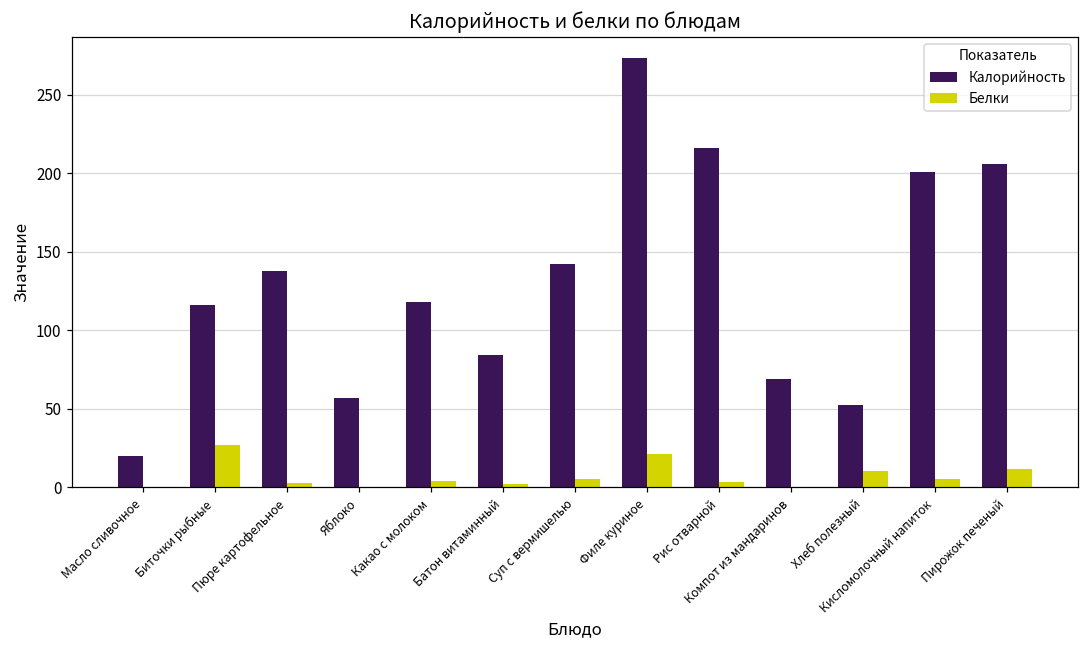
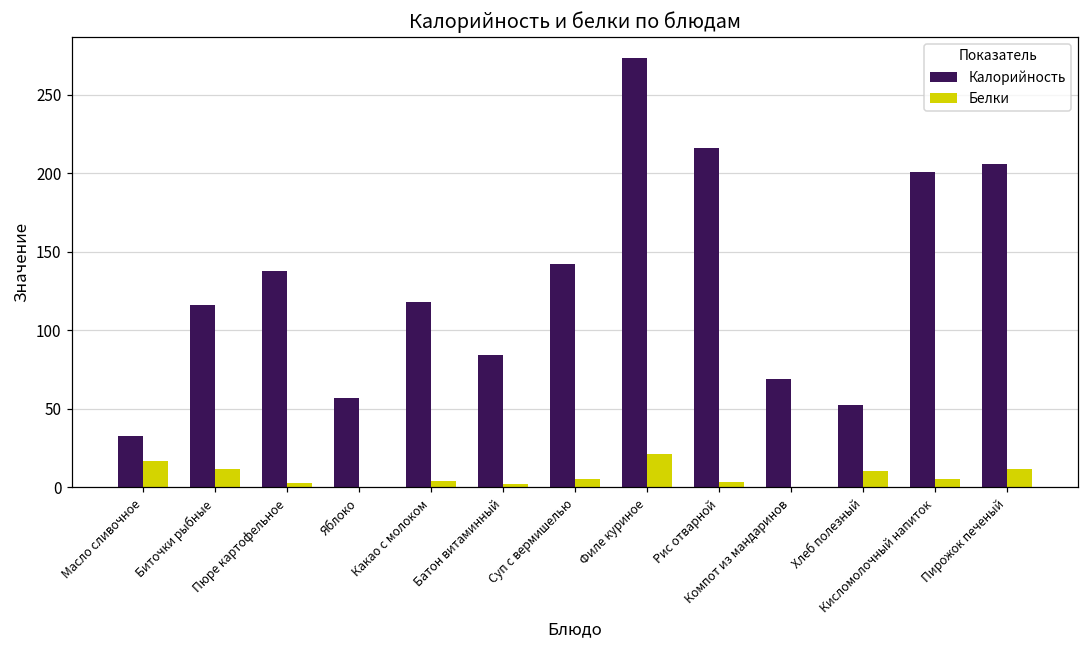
  {
    "Калорийность": {
-     "Масло сливочное": 20,
+     "Масло сливочное": 33,
      "Биточки рыбные": 116,
      "Пюре картофельное": 138,
      "Яблоко": 57,
      "Какао с молоком": 118,
      "Батон витаминный": 84,
      "Суп с вермишелью": 142,
      "Филе куриное": 273,
      "Рис отварной": 216,
      "Компот из мандаринов": 69,
      "Хлеб полезный": 53,
      "Кисломолочный напиток": 201,
      "Пирожок печеный": 206
    },
    "Белки": {
-     "Масло сливочное": 0,
-     "Биточки рыбные": 27,
+     "Масло сливочное": 17,
+     "Биточки рыбные": 12,
      "Пюре картофельное": 3,
      "Какао с молоком": 4,
      "Батон витаминный": 2,
      "Суп с вермишелью": 5,
      "Филе куриное": 21,
      "Рис отварной": 4,
      "Хлеб полезный": 11,
      "Кисломолочный напиток": 6,
      "Пирожок печеный": 12
    }
  }
